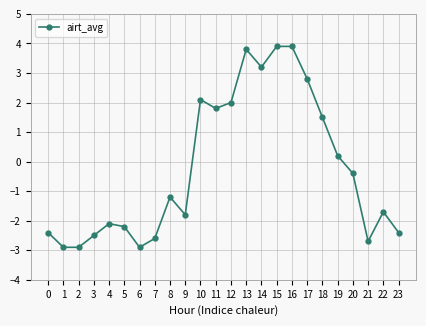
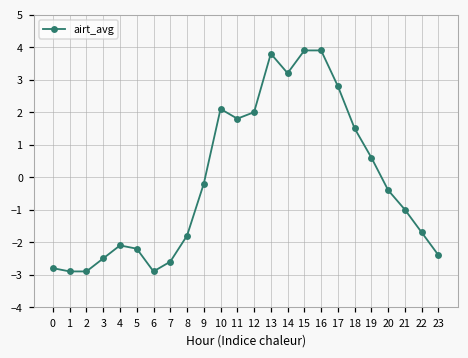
  {
-   "0": -2.4,
+   "0": -2.8,
    "1": -2.9,
    "2": -2.9,
    "3": -2.5,
    "4": -2.1,
    "5": -2.2,
    "6": -2.9,
    "7": -2.6,
-   "8": -1.2,
-   "9": -1.8,
+   "8": -1.8,
+   "9": -0.2,
    "10": 2.1,
    "11": 1.8,
    "12": 2.0,
    "13": 3.8,
    "14": 3.2,
    "15": 3.9,
    "16": 3.9,
    "17": 2.8,
    "18": 1.5,
-   "19": 0.2,
+   "19": 0.6,
    "20": -0.4,
-   "21": -2.7,
+   "21": -1.0,
    "22": -1.7,
    "23": -2.4
  }
